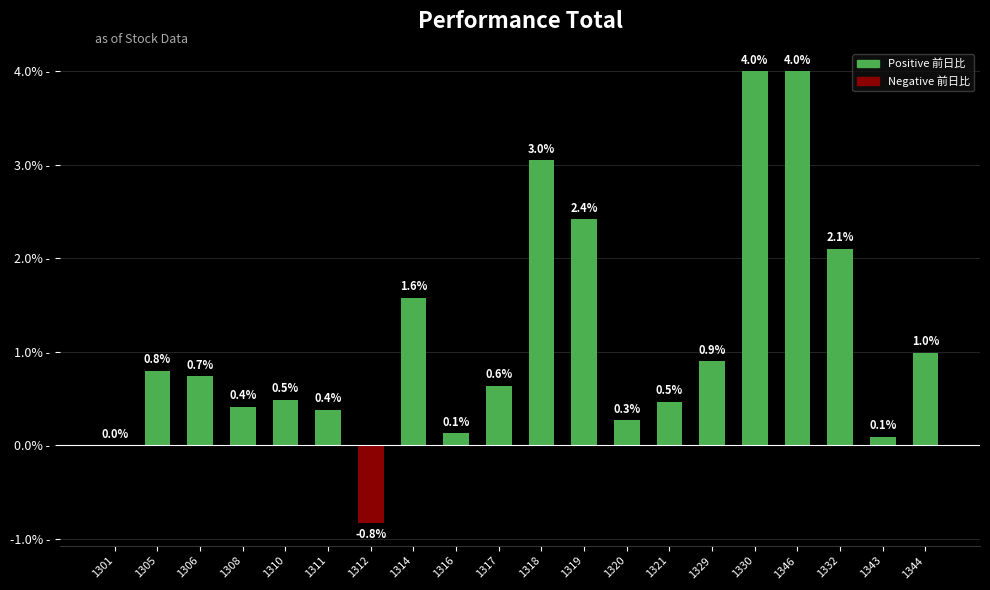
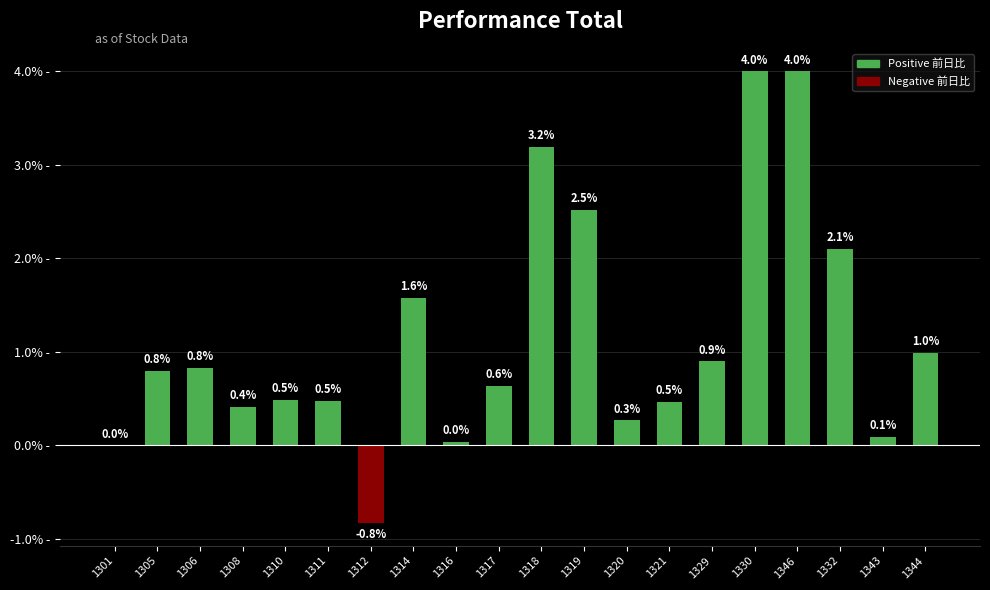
  {
    "1301": "0.0%",
    "1305": "0.8%",
-   "1306": "0.7%",
+   "1306": "0.8%",
    "1308": "0.4%",
    "1310": "0.5%",
-   "1311": "0.4%",
+   "1311": "0.5%",
    "1312": "-0.8%",
    "1314": "1.6%",
-   "1316": "0.1%",
+   "1316": "0.0%",
    "1317": "0.6%",
-   "1318": "3.0%",
-   "1319": "2.4%",
+   "1318": "3.2%",
+   "1319": "2.5%",
    "1320": "0.3%",
    "1321": "0.5%",
    "1329": "0.9%",
    "1330": "4.0%",
    "1346": "4.0%",
    "1332": "2.1%",
    "1343": "0.1%",
    "1344": "1.0%"
  }
